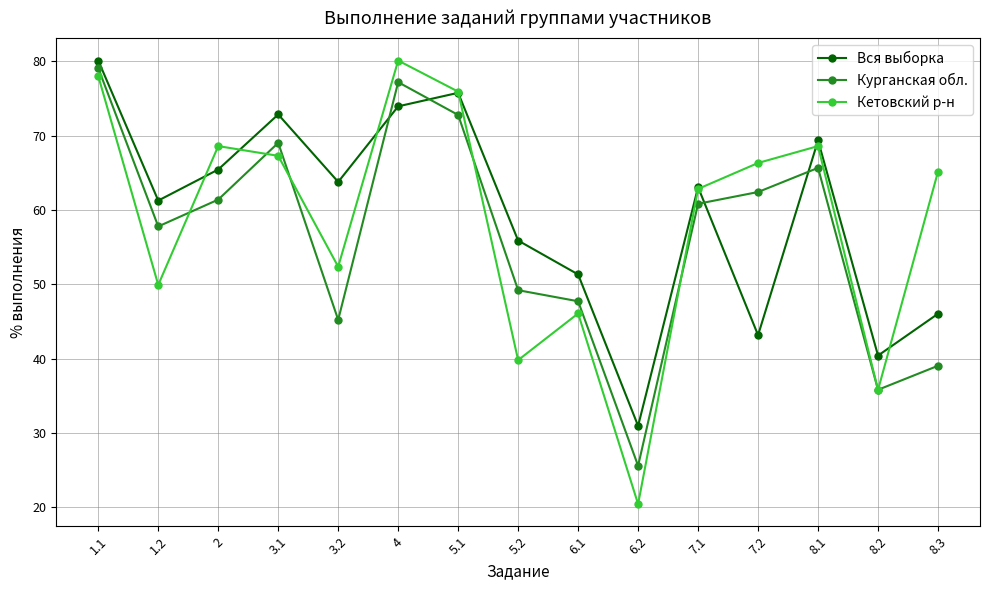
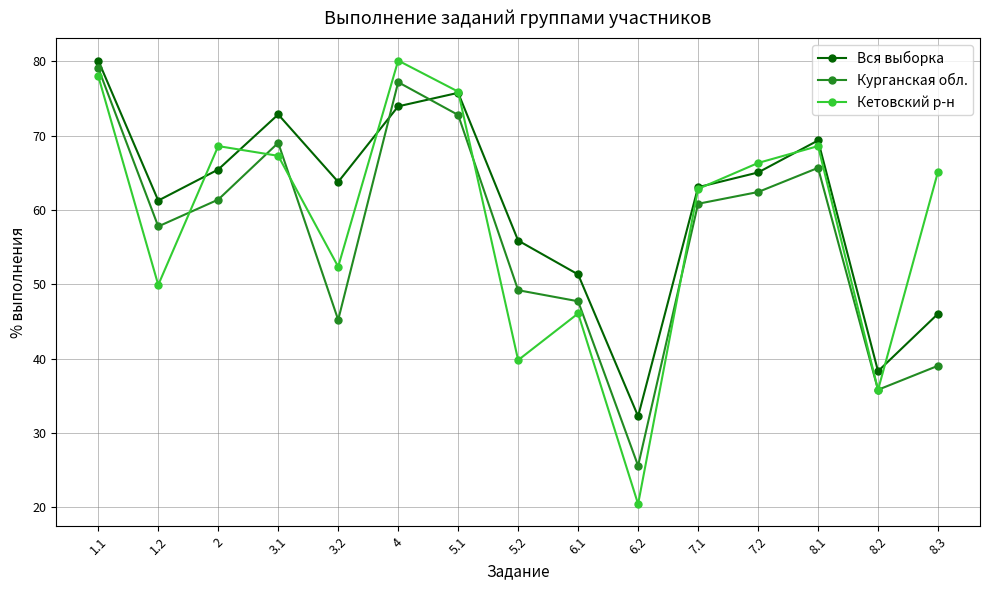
  {
    "Вся выборка": {
      "1.1": 80,
      "1.2": 61,
      "2": 65,
      "3.1": 73,
      "3.2": 64,
      "4": 74,
      "5.2": 56,
      "6.1": 51,
-     "6.2": 31,
-     "7.2": 43,
+     "6.2": 32,
+     "7.2": 65,
      "8.1": 69,
-     "8.2": 40,
+     "8.2": 38,
      "8.3": 46
    },
    "Курганская обл.": {
      "1.1": 79,
      "1.2": 58,
      "2": 61,
      "3.1": 69,
      "3.2": 45,
      "4": 77,
      "5.1": 73,
      "5.2": 49,
      "6.1": 48,
      "6.2": 26,
      "7.1": 61,
      "7.2": 62,
      "8.1": 66,
      "8.3": 39
    },
    "Кетовский р-н": {
      "1.1": 78,
      "1.2": 50,
      "2": 69,
      "3.1": 67,
      "3.2": 52,
      "4": 80,
      "5.2": 40,
      "6.1": 46,
      "6.2": 20,
      "7.2": 66,
      "8.1": 69,
      "8.3": 65
    }
  }
